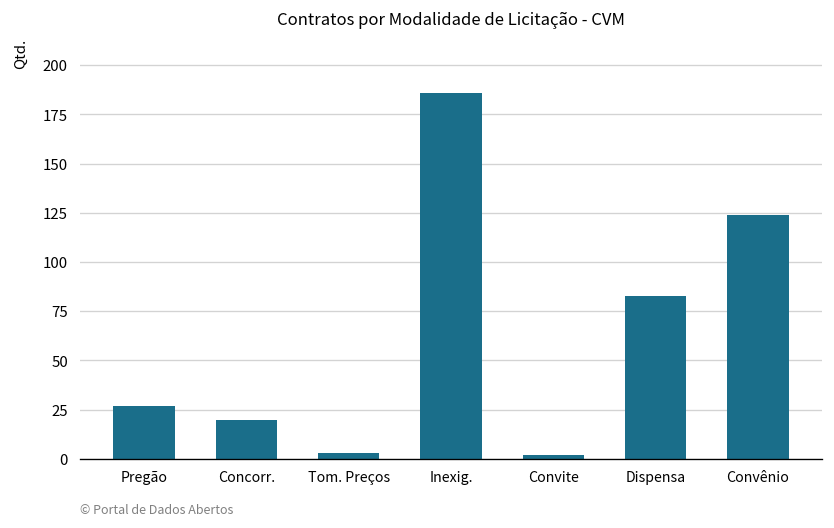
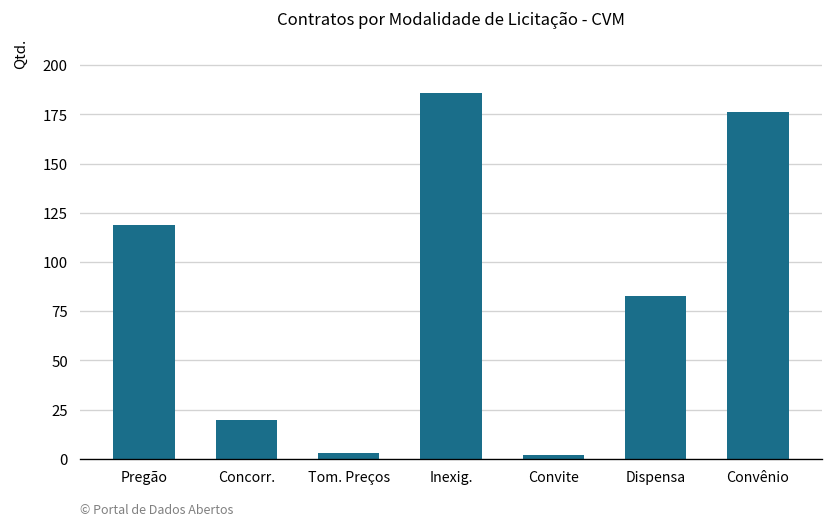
  {
-   "Pregão": 27,
+   "Pregão": 119,
    "Concorr.": 20,
    "Tom. Preços": 3,
    "Inexig.": 186,
    "Convite": 2,
    "Dispensa": 83,
-   "Convênio": 124
+   "Convênio": 176
  }
